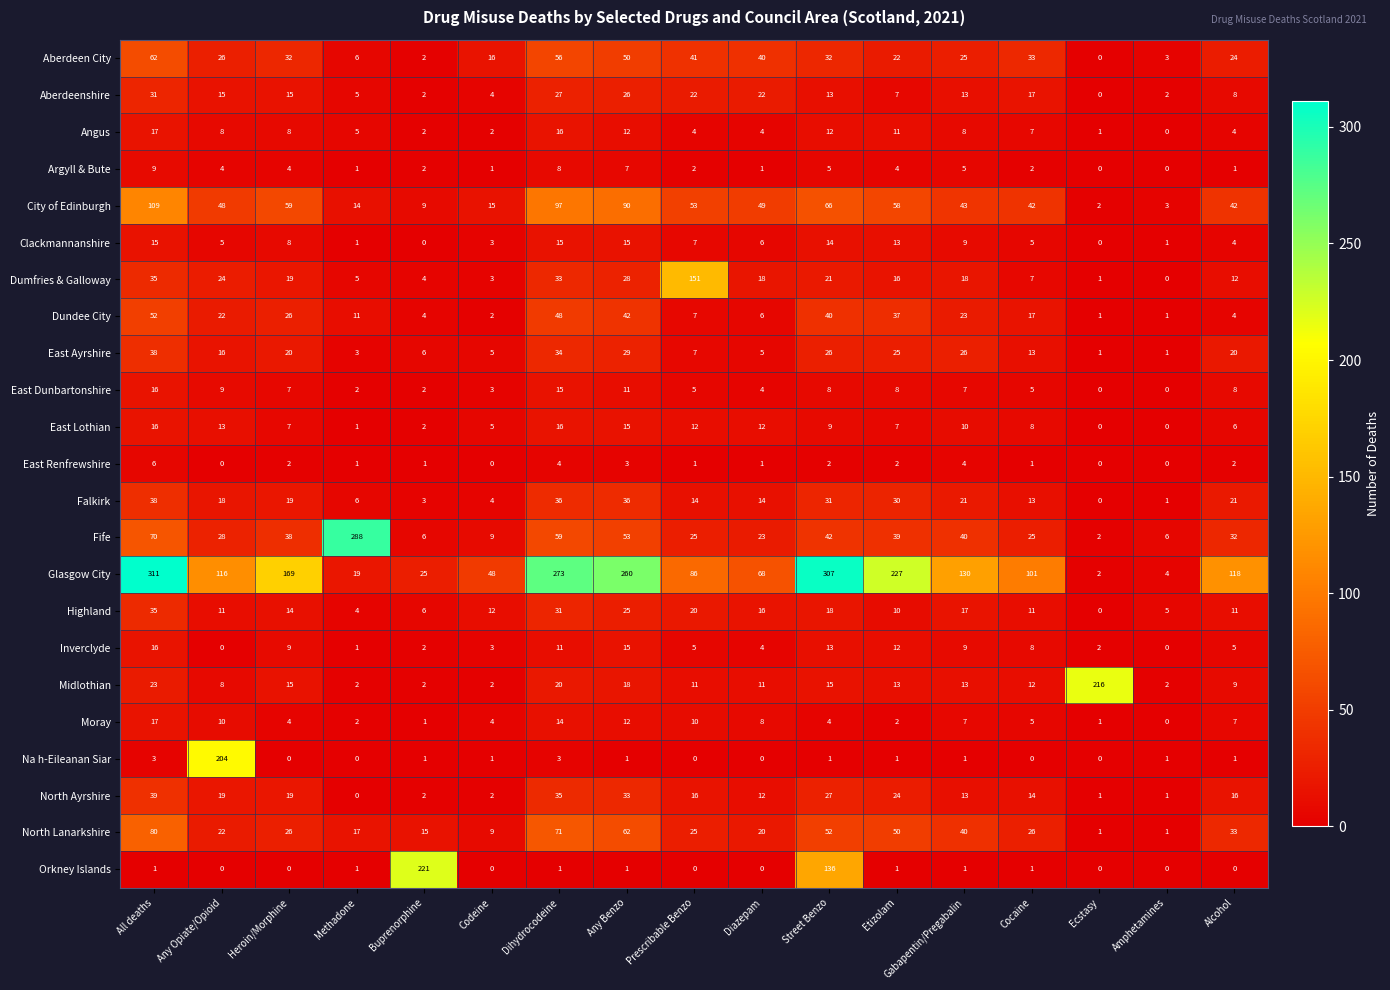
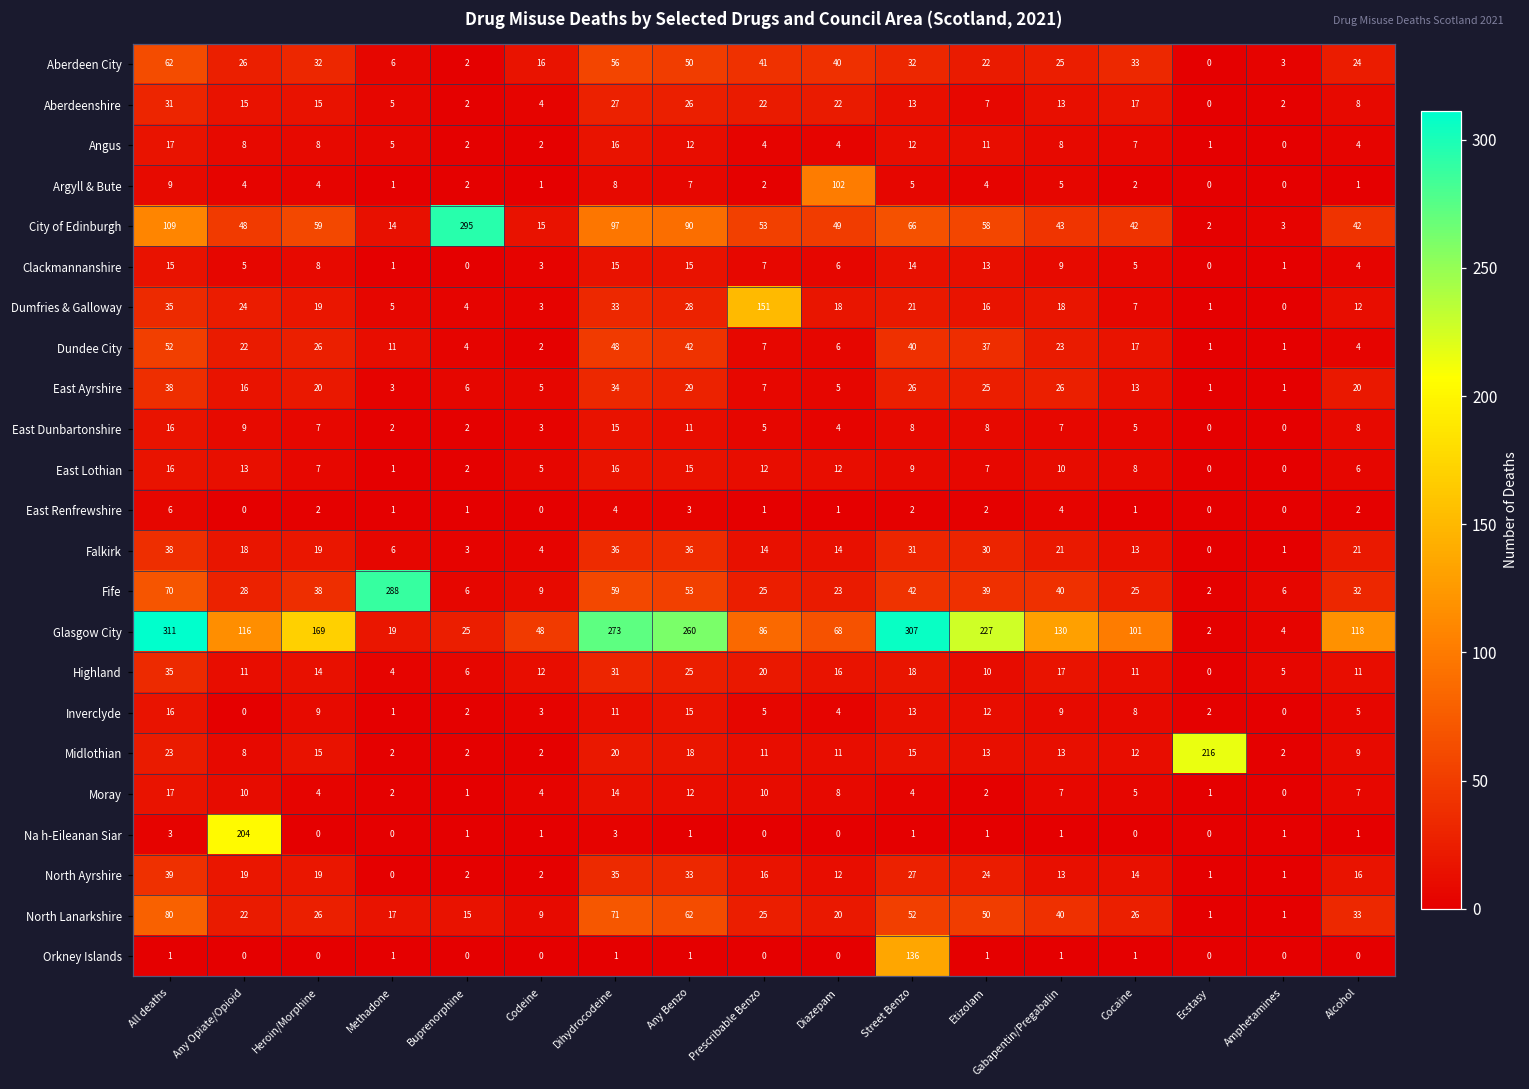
  {
    "Argyll & Bute": {
      "All deaths": 9,
      "Any Opiate/Opioid": 4,
      "Heroin/Morphine": 4,
      "Methadone": 1,
      "Buprenorphine": 2,
      "Codeine": 1,
      "Dihydrocodeine": 8,
      "Any Benzo": 7,
      "Prescribable Benzo": 2,
-     "Diazepam": 1,
+     "Diazepam": 102,
      "Street Benzo": 5,
      "Etizolam": 4,
      "Gabapentin/Pregabalin": 5,
      "Cocaine": 2,
      "Ecstasy": 0,
      "Amphetamines": 0,
      "Alcohol": 1
    },
    "City of Edinburgh": {
      "All deaths": 109,
      "Any Opiate/Opioid": 48,
      "Heroin/Morphine": 59,
      "Methadone": 14,
-     "Buprenorphine": 9,
+     "Buprenorphine": 295,
      "Codeine": 15,
      "Dihydrocodeine": 97,
      "Any Benzo": 90,
      "Prescribable Benzo": 53,
      "Diazepam": 49,
      "Street Benzo": 66,
      "Etizolam": 58,
      "Gabapentin/Pregabalin": 43,
      "Cocaine": 42,
      "Ecstasy": 2,
      "Amphetamines": 3,
      "Alcohol": 42
    },
    "Orkney Islands": {
      "All deaths": 1,
      "Any Opiate/Opioid": 0,
      "Heroin/Morphine": 0,
      "Methadone": 1,
-     "Buprenorphine": 221,
+     "Buprenorphine": 0,
      "Codeine": 0,
      "Dihydrocodeine": 1,
      "Any Benzo": 1,
      "Prescribable Benzo": 0,
      "Diazepam": 0,
      "Street Benzo": 136,
      "Etizolam": 1,
      "Gabapentin/Pregabalin": 1,
      "Cocaine": 1,
      "Ecstasy": 0,
      "Amphetamines": 0,
      "Alcohol": 0
    }
  }
